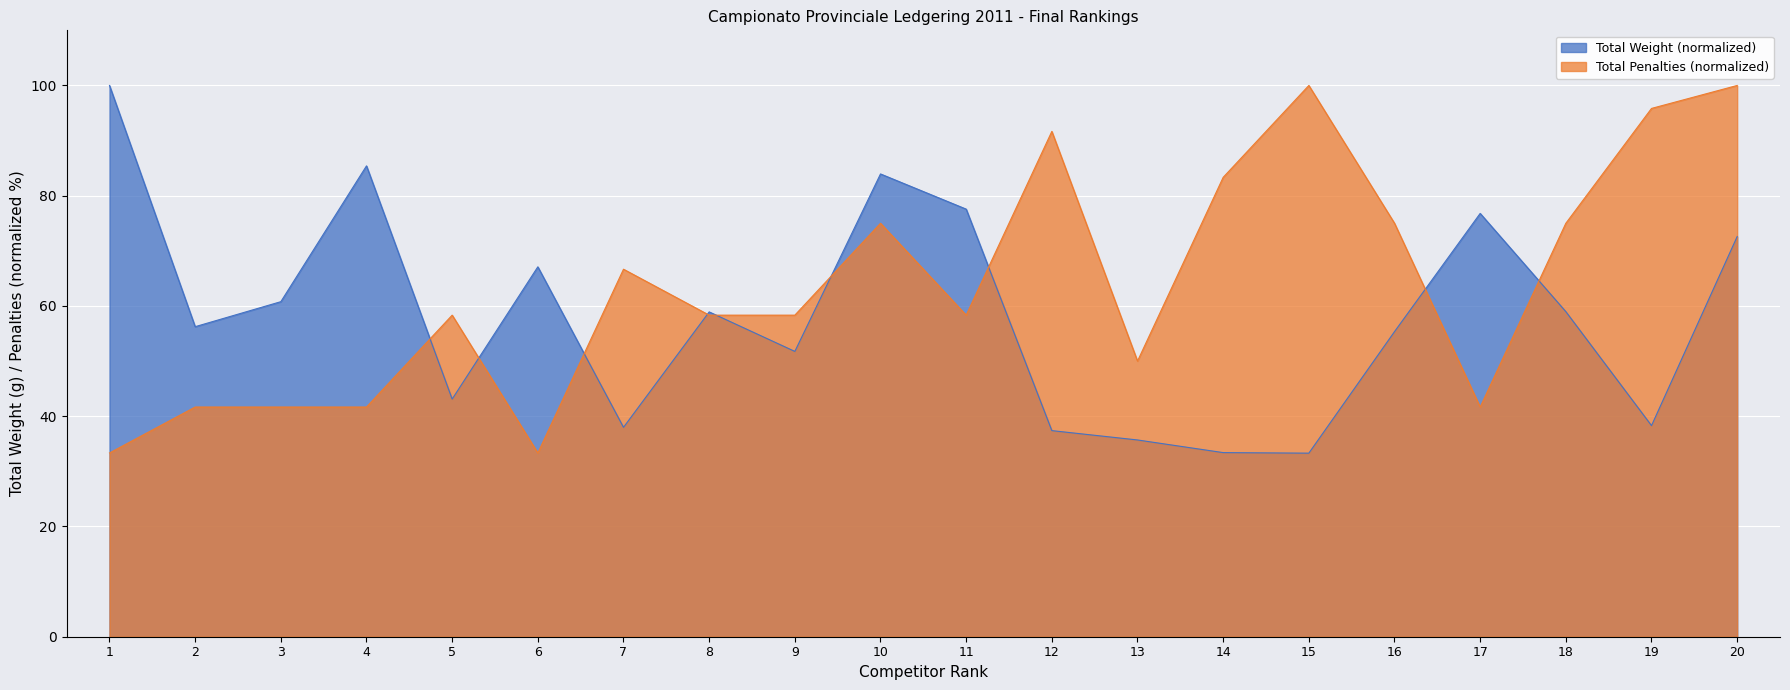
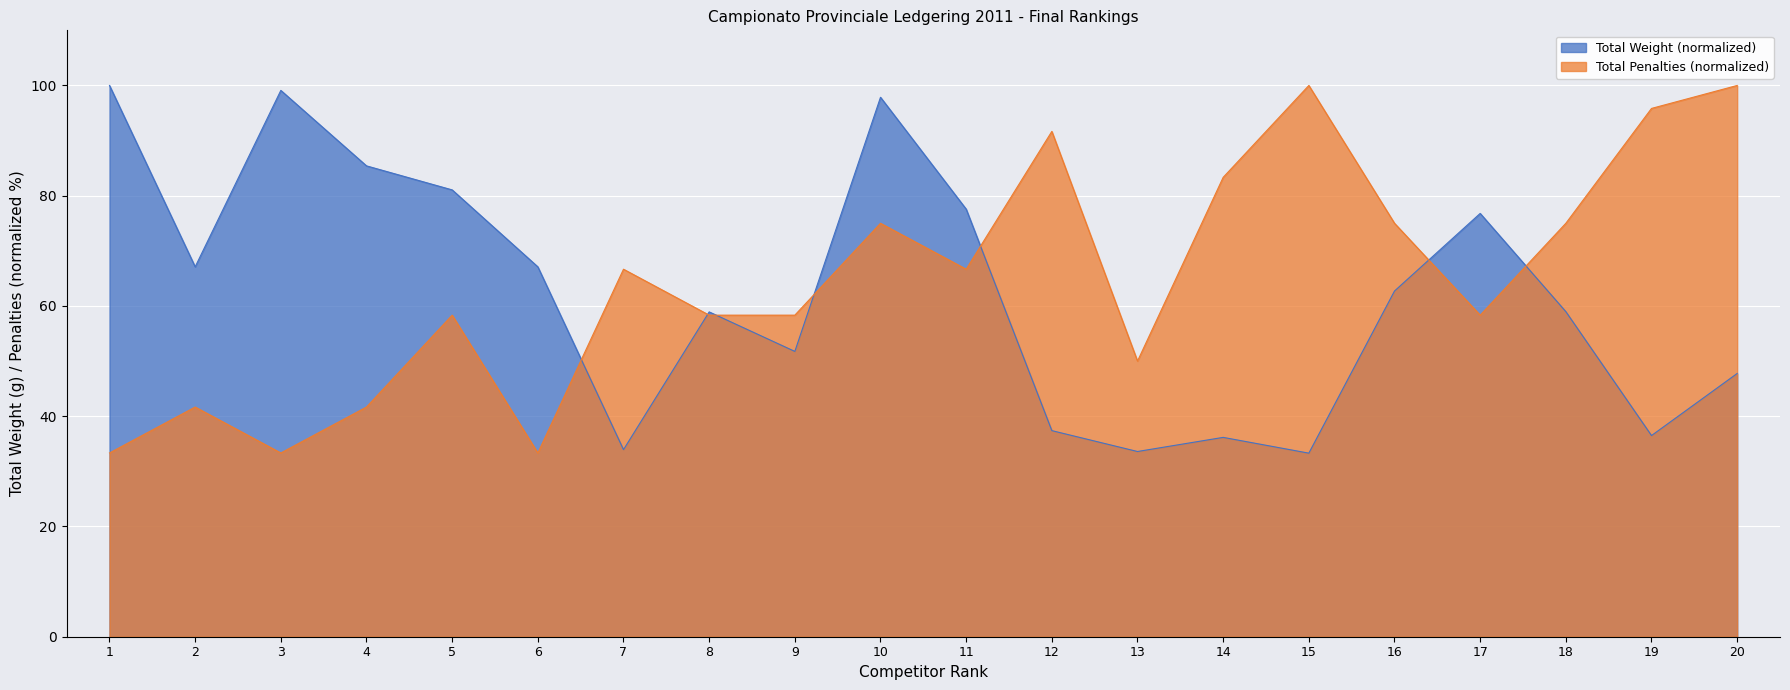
  {
    "Total Weight (normalized)": {
      "1": 100,
-     "2": 56,
-     "3": 61,
+     "2": 67,
+     "3": 99,
      "4": 85,
-     "5": 43,
+     "5": 81,
      "6": 67,
-     "7": 38,
+     "7": 34,
      "8": 59,
      "9": 52,
-     "10": 84,
+     "10": 98,
      "11": 78,
      "12": 37,
-     "13": 36,
-     "14": 33,
+     "13": 34,
+     "14": 36,
      "15": 33,
-     "16": 55,
+     "16": 63,
      "17": 77,
      "18": 59,
-     "19": 38,
-     "20": 73
+     "19": 36,
+     "20": 48
    },
    "Total Penalties (normalized)": {
      "1": 33,
      "2": 42,
-     "3": 42,
+     "3": 33,
      "4": 42,
      "5": 58,
      "6": 33,
      "7": 67,
      "8": 58,
      "9": 58,
      "10": 75,
-     "11": 58,
+     "11": 67,
      "12": 92,
      "13": 50,
      "14": 83,
      "15": 100,
      "16": 75,
-     "17": 42,
+     "17": 58,
      "18": 75,
      "19": 96,
      "20": 100
    }
  }
